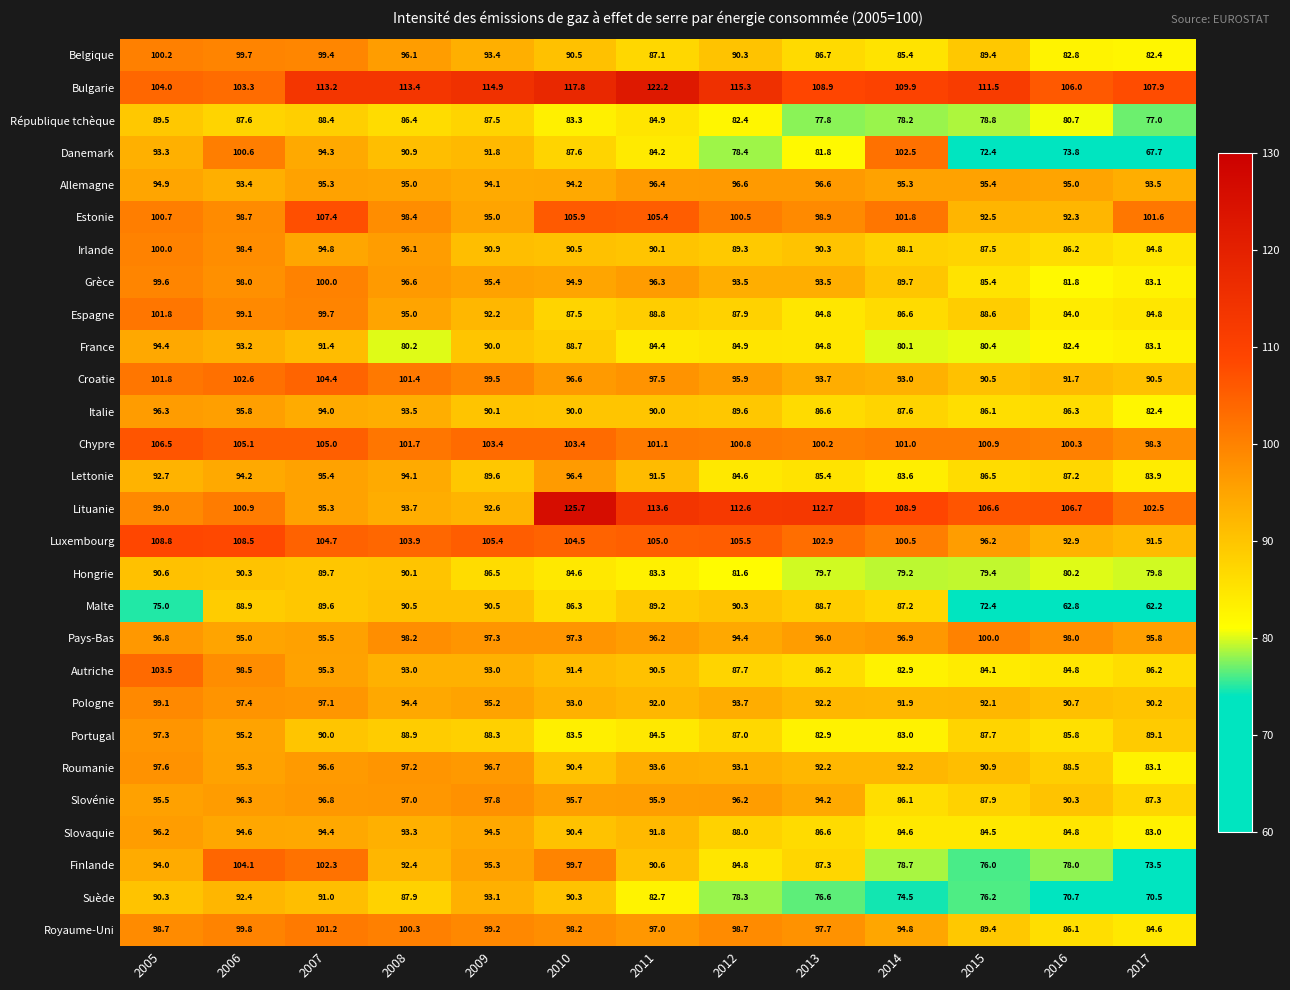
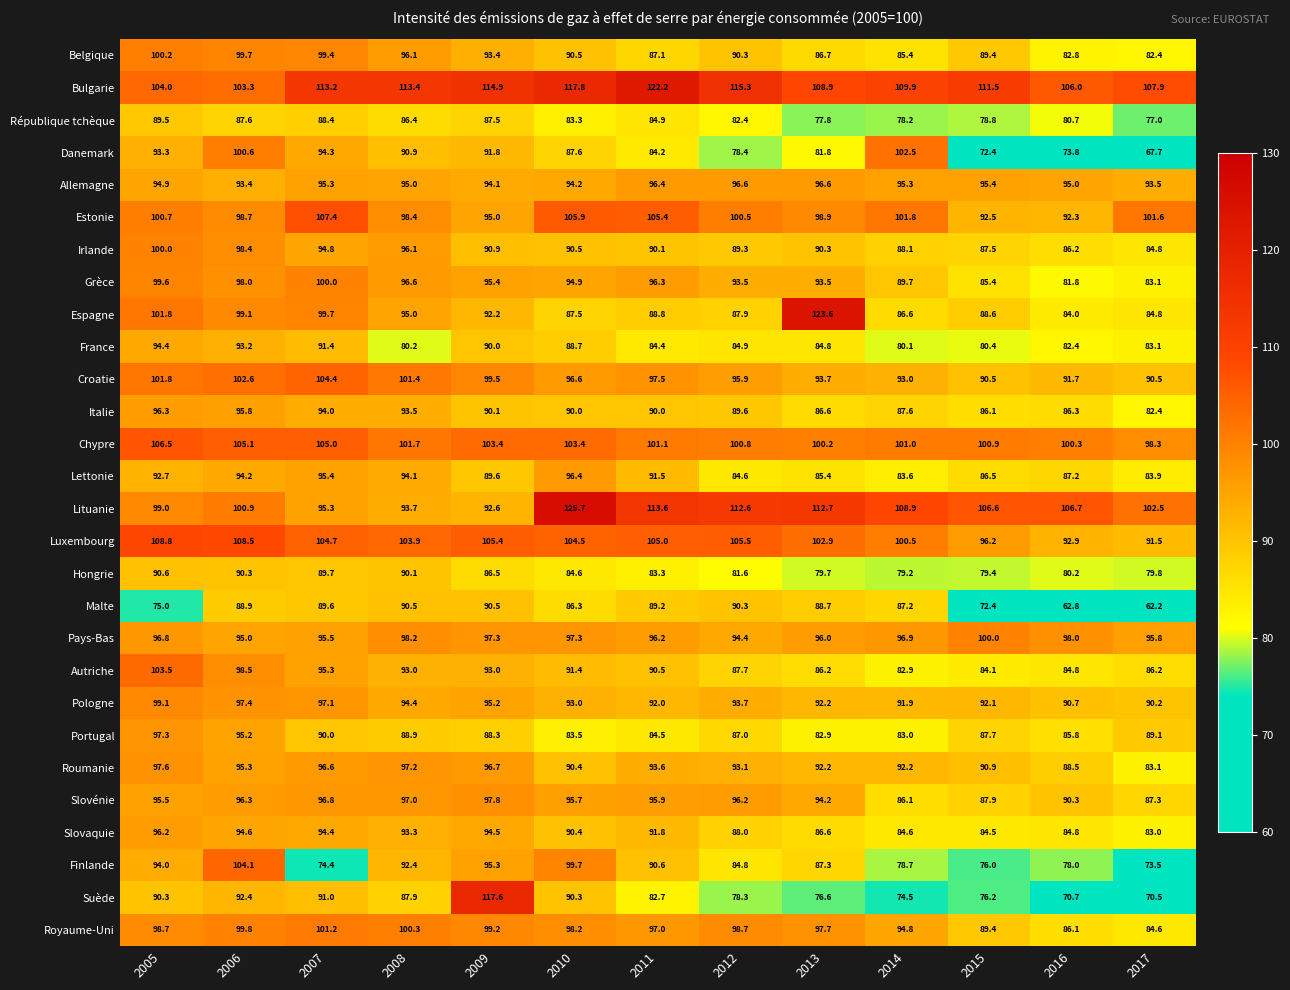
  {
    "Espagne": {
      "2005": 101.8,
      "2006": 99.1,
      "2007": 99.7,
      "2008": 95.0,
      "2009": 92.2,
      "2010": 87.5,
      "2011": 88.8,
      "2012": 87.9,
-     "2013": 84.8,
+     "2013": 123.6,
      "2014": 86.6,
      "2015": 88.6,
      "2016": 84.0,
      "2017": 84.8
    },
    "Finlande": {
      "2005": 94.0,
      "2006": 104.1,
-     "2007": 102.3,
+     "2007": 74.4,
      "2008": 92.4,
      "2009": 95.3,
      "2010": 99.7,
      "2011": 90.6,
      "2012": 84.8,
      "2013": 87.3,
      "2014": 78.7,
      "2015": 76.0,
      "2016": 78.0,
      "2017": 73.5
    },
    "Suède": {
      "2005": 90.3,
      "2006": 92.4,
      "2007": 91.0,
      "2008": 87.9,
-     "2009": 93.1,
+     "2009": 117.6,
      "2010": 90.3,
      "2011": 82.7,
      "2012": 78.3,
      "2013": 76.6,
      "2014": 74.5,
      "2015": 76.2,
      "2016": 70.7,
      "2017": 70.5
    }
  }
